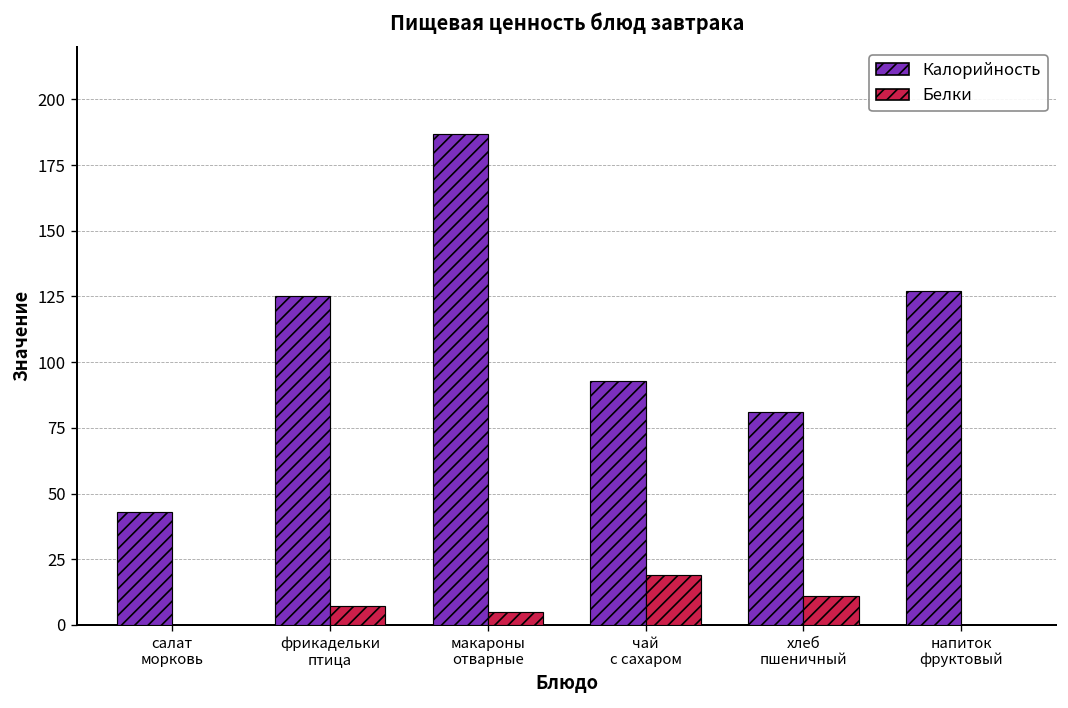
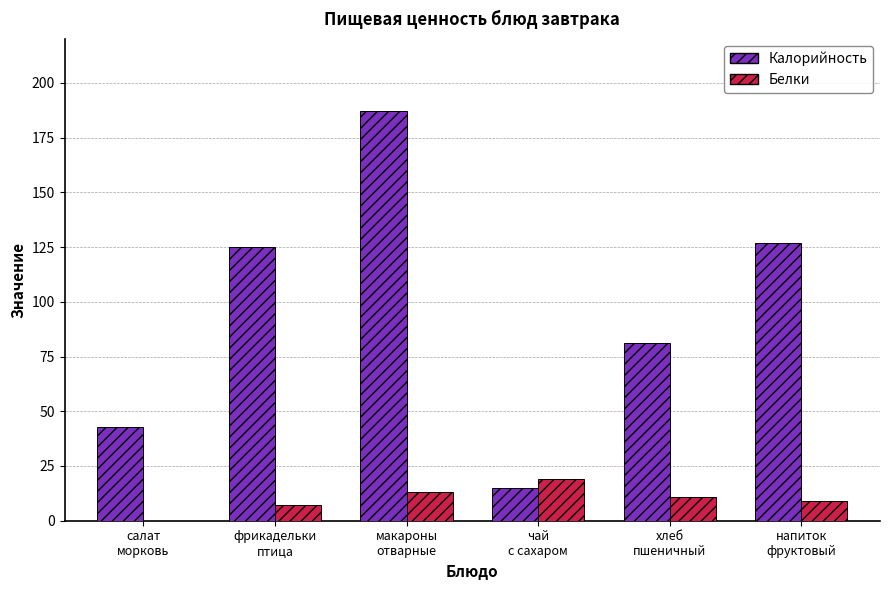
  {
    "Калорийность": {
      "салат морковь": 43,
      "фрикадельки птица": 125,
      "макароны отварные": 187,
-     "чай с сахаром": 93,
+     "чай с сахаром": 15,
      "хлеб пшеничный": 81,
      "напиток фруктовый": 127
    },
    "Белки": {
      "салат морковь": 0,
      "фрикадельки птица": 7,
-     "макароны отварные": 5,
+     "макароны отварные": 13,
      "чай с сахаром": 19,
      "хлеб пшеничный": 11,
-     "напиток фруктовый": 0
+     "напиток фруктовый": 9
    }
  }
